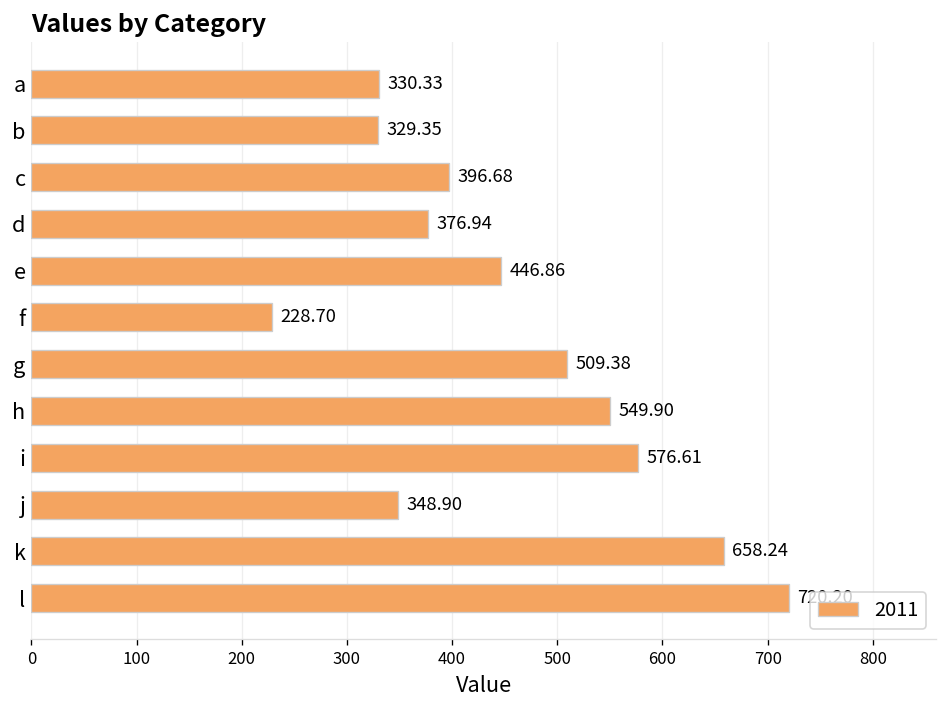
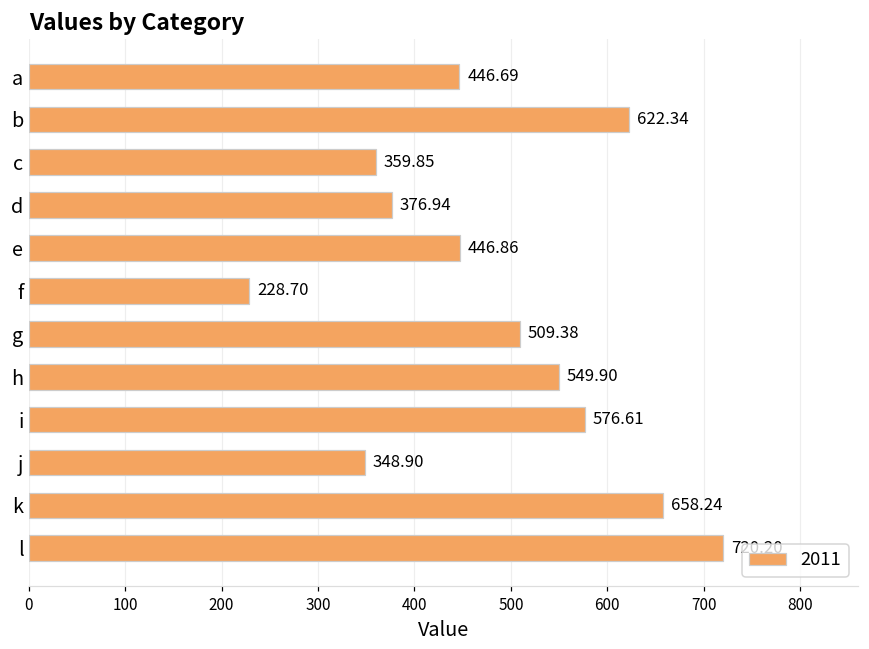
  {
-   "a": 330.33,
-   "b": 329.35,
-   "c": 396.68,
+   "a": 446.69,
+   "b": 622.34,
+   "c": 359.85,
    "d": 376.94,
    "e": 446.86,
    "f": 228.70,
    "g": 509.38,
    "h": 549.90,
    "i": 576.61,
    "j": 348.90,
    "k": 658.24
  }
